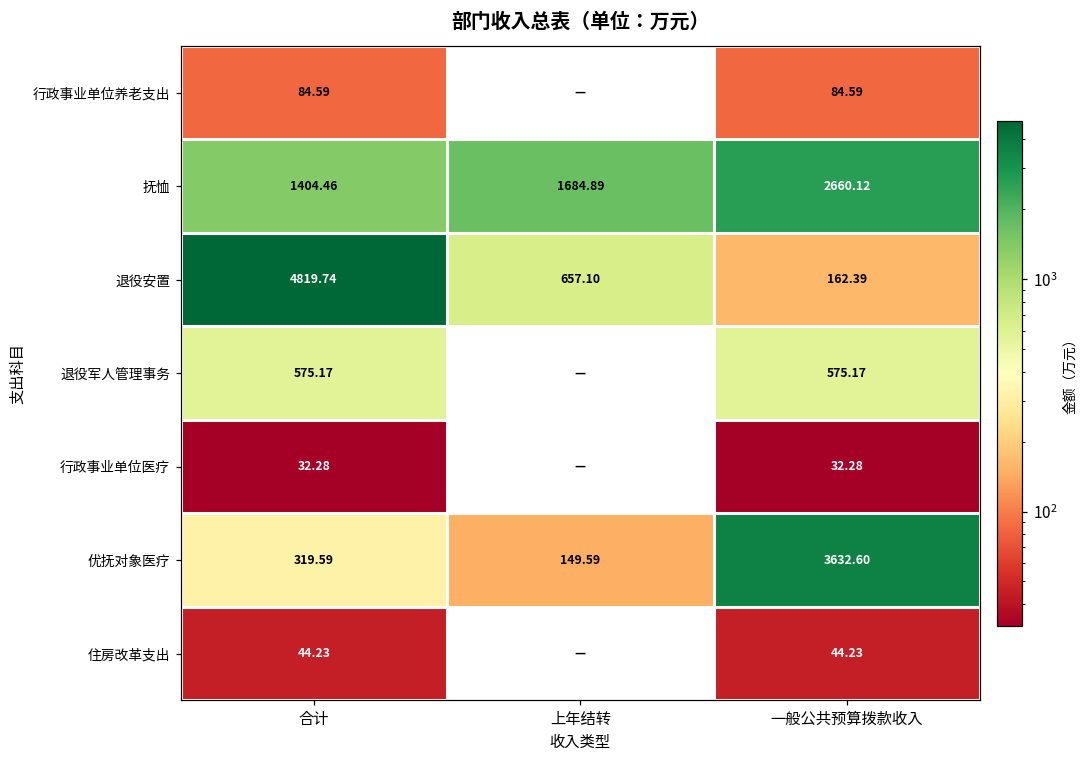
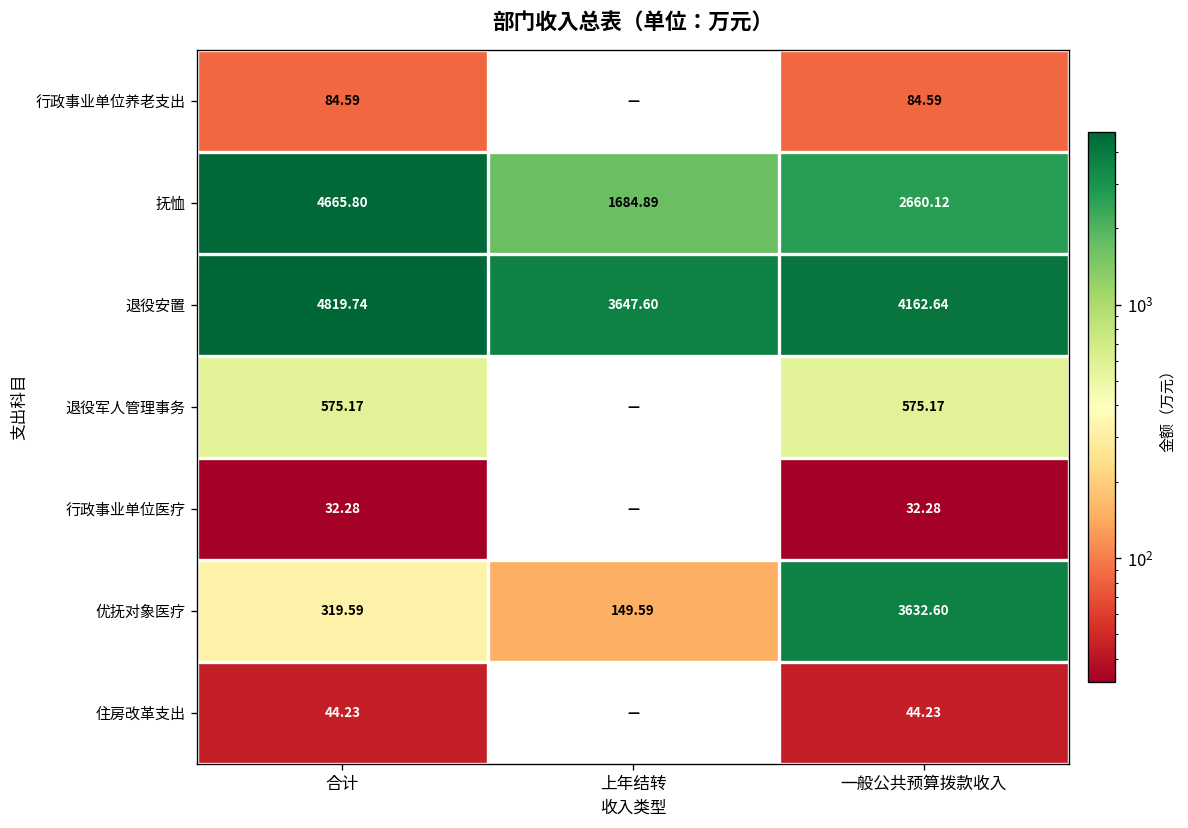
  {
    "行政事业单位养老支出": {
      "合计": 84.59,
      "一般公共预算拨款收入": 84.59
    },
    "抚恤": {
-     "合计": 1404.46,
+     "合计": 4665.80,
      "上年结转": 1684.89,
      "一般公共预算拨款收入": 2660.12
    },
    "退役安置": {
      "合计": 4819.74,
-     "上年结转": 657.10,
-     "一般公共预算拨款收入": 162.39
+     "上年结转": 3647.60,
+     "一般公共预算拨款收入": 4162.64
    },
    "退役军人管理事务": {
      "合计": 575.17,
      "一般公共预算拨款收入": 575.17
    },
    "行政事业单位医疗": {
      "合计": 32.28,
      "一般公共预算拨款收入": 32.28
    },
    "优抚对象医疗": {
      "合计": 319.59,
      "上年结转": 149.59,
      "一般公共预算拨款收入": 3632.60
    },
    "住房改革支出": {
      "合计": 44.23,
      "一般公共预算拨款收入": 44.23
    }
  }
